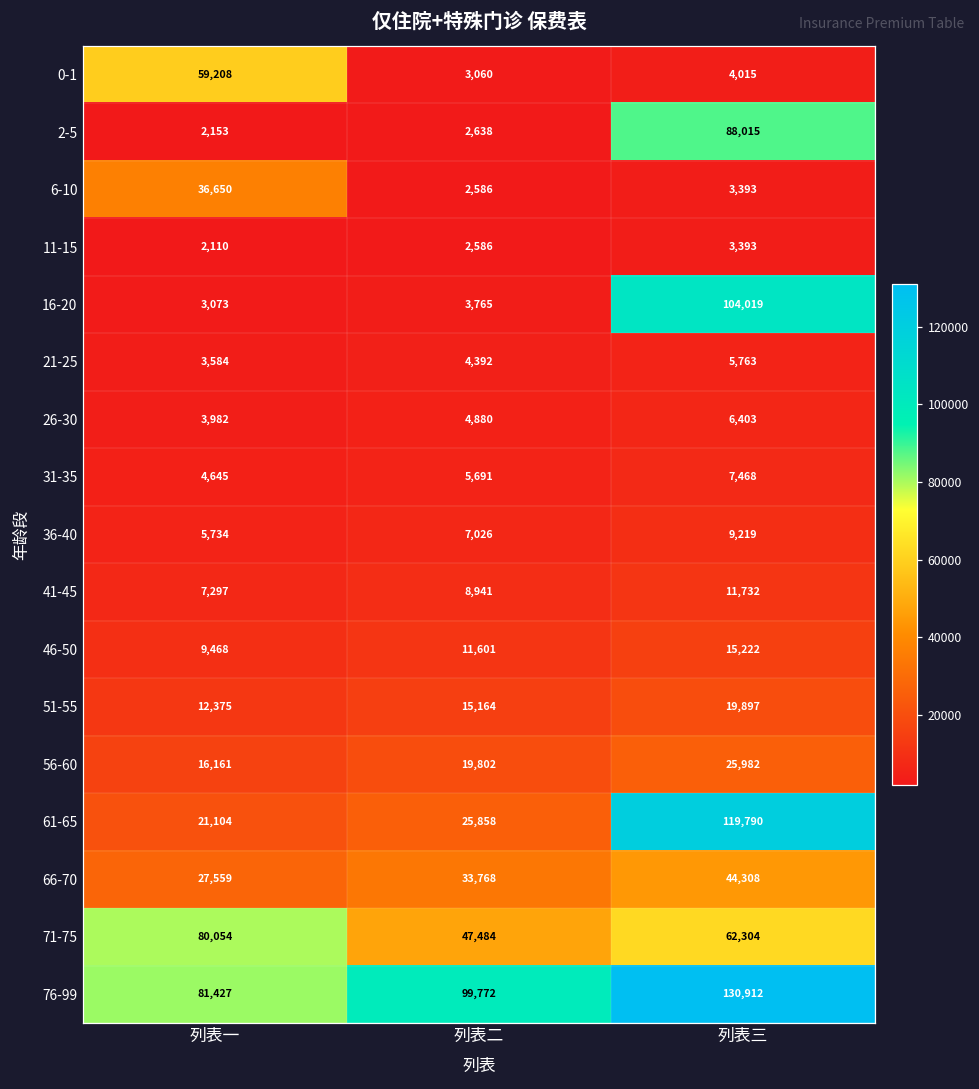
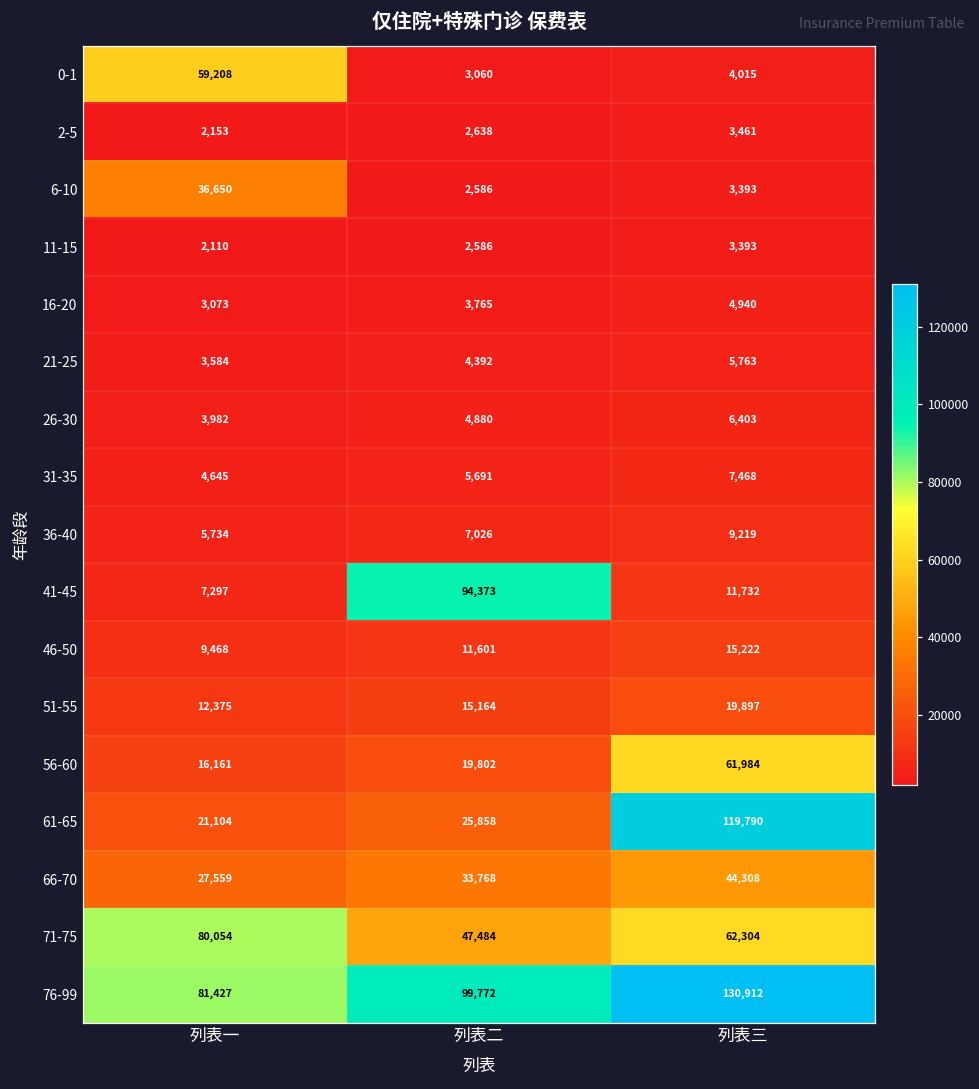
  {
    "0-1": {
      "列表一": "59,208",
      "列表二": "3,060",
      "列表三": "4,015"
    },
    "2-5": {
      "列表一": "2,153",
      "列表二": "2,638",
-     "列表三": "88,015"
+     "列表三": "3,461"
    },
    "6-10": {
      "列表一": "36,650",
      "列表二": "2,586",
      "列表三": "3,393"
    },
    "11-15": {
      "列表一": "2,110",
      "列表二": "2,586",
      "列表三": "3,393"
    },
    "16-20": {
      "列表一": "3,073",
      "列表二": "3,765",
-     "列表三": "104,019"
+     "列表三": "4,940"
    },
    "21-25": {
      "列表一": "3,584",
      "列表二": "4,392",
      "列表三": "5,763"
    },
    "26-30": {
      "列表一": "3,982",
      "列表二": "4,880",
      "列表三": "6,403"
    },
    "31-35": {
      "列表一": "4,645",
      "列表二": "5,691",
      "列表三": "7,468"
    },
    "36-40": {
      "列表一": "5,734",
      "列表二": "7,026",
      "列表三": "9,219"
    },
    "41-45": {
      "列表一": "7,297",
-     "列表二": "8,941",
+     "列表二": "94,373",
      "列表三": "11,732"
    },
    "46-50": {
      "列表一": "9,468",
      "列表二": "11,601",
      "列表三": "15,222"
    },
    "51-55": {
      "列表一": "12,375",
      "列表二": "15,164",
      "列表三": "19,897"
    },
    "56-60": {
      "列表一": "16,161",
      "列表二": "19,802",
-     "列表三": "25,982"
+     "列表三": "61,984"
    },
    "61-65": {
      "列表一": "21,104",
      "列表二": "25,858",
      "列表三": "119,790"
    },
    "66-70": {
      "列表一": "27,559",
      "列表二": "33,768",
      "列表三": "44,308"
    },
    "71-75": {
      "列表一": "80,054",
      "列表二": "47,484",
      "列表三": "62,304"
    },
    "76-99": {
      "列表一": "81,427",
      "列表二": "99,772",
      "列表三": "130,912"
    }
  }
